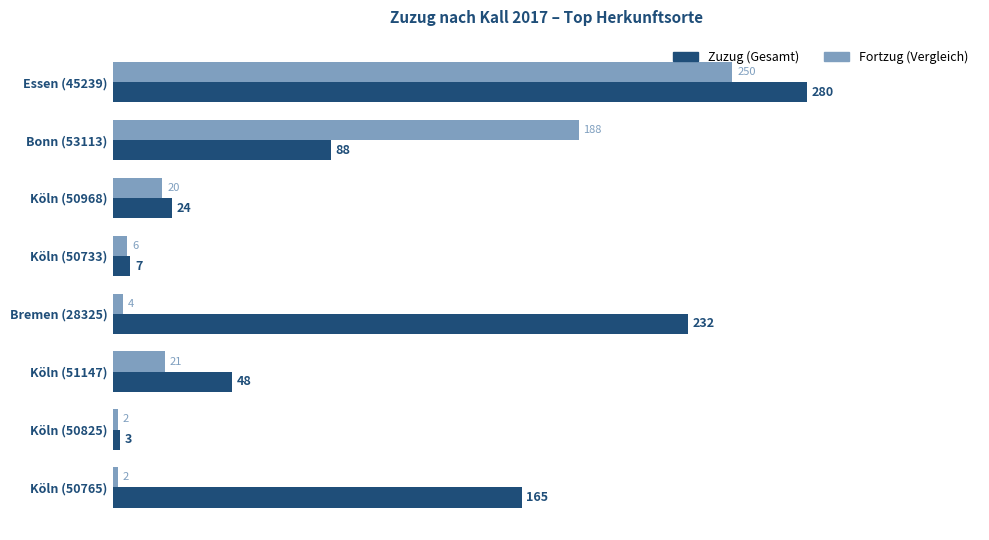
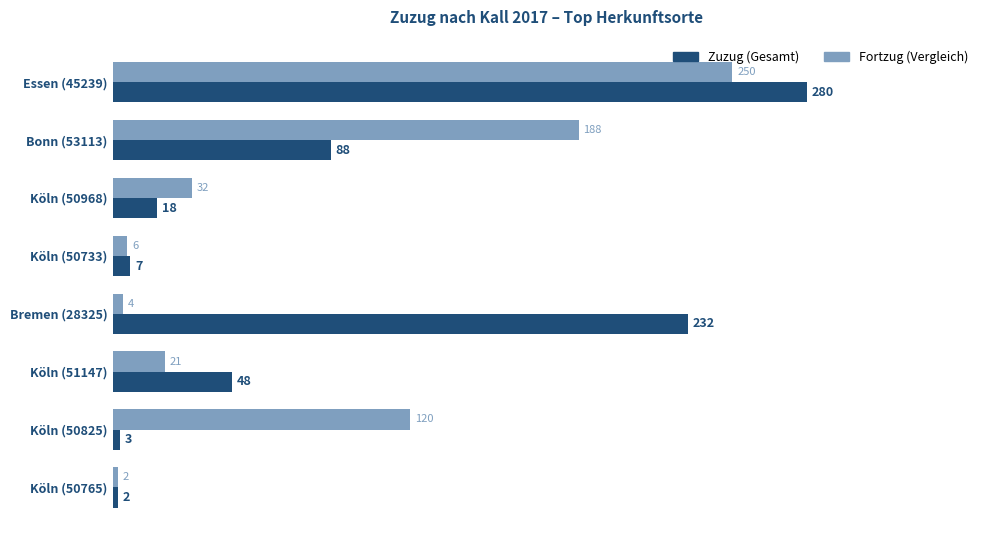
  {
    "Zuzug (Gesamt)": {
      "Essen (45239)": 280,
      "Bonn (53113)": 88,
-     "Köln (50968)": 24,
+     "Köln (50968)": 18,
      "Köln (50733)": 7,
      "Bremen (28325)": 232,
      "Köln (51147)": 48,
      "Köln (50825)": 3,
-     "Köln (50765)": 165
+     "Köln (50765)": 2
    },
    "Fortzug (Vergleich)": {
      "Essen (45239)": 250,
      "Bonn (53113)": 188,
-     "Köln (50968)": 20,
+     "Köln (50968)": 32,
      "Köln (50733)": 6,
      "Bremen (28325)": 4,
      "Köln (51147)": 21,
-     "Köln (50825)": 2,
+     "Köln (50825)": 120,
      "Köln (50765)": 2
    }
  }
